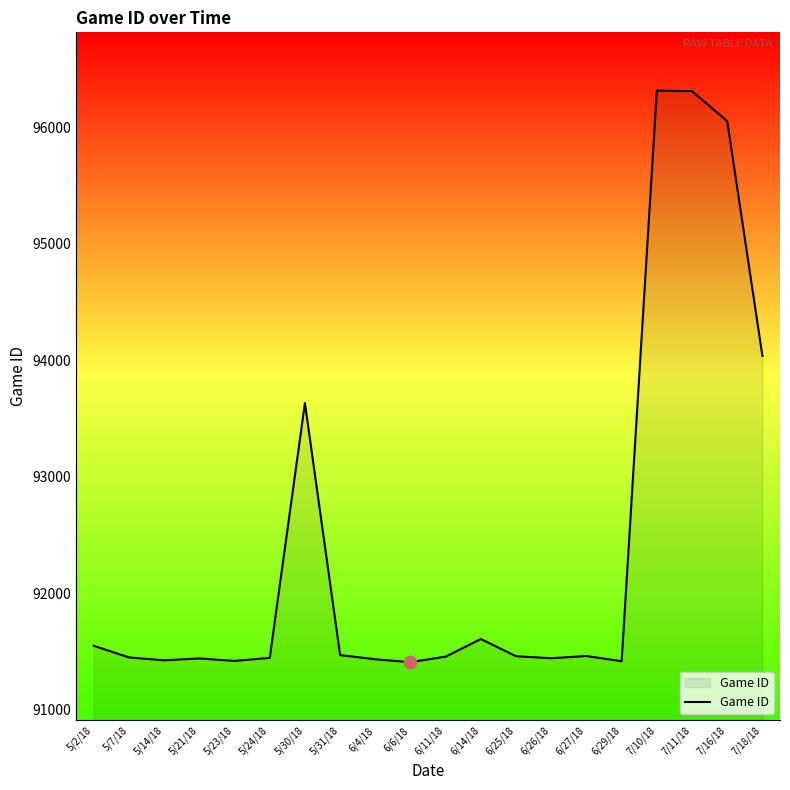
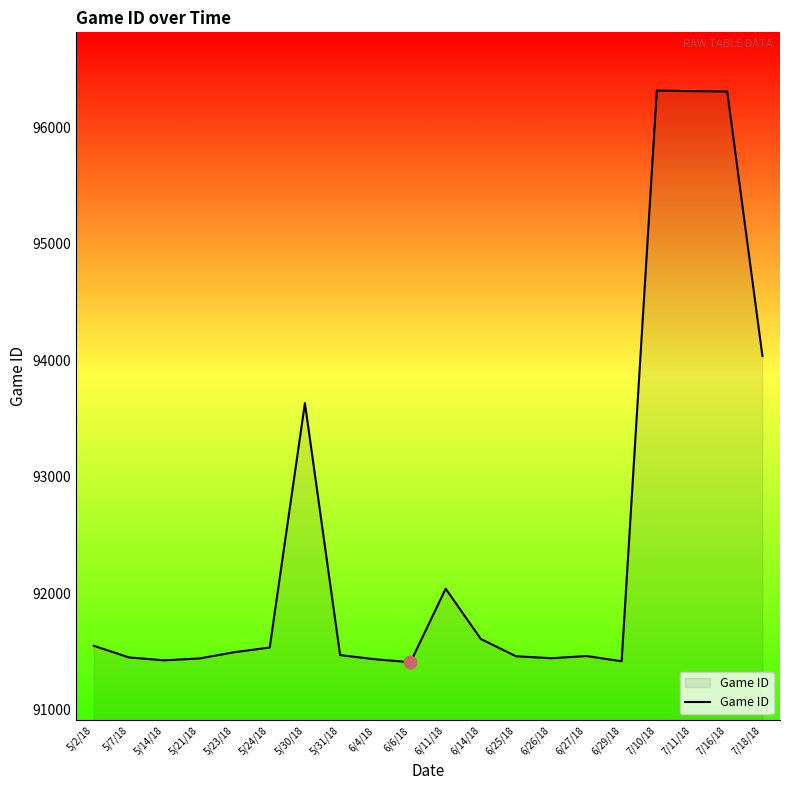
  {
    "Game ID": {
      "5/2/18": 91550,
      "5/7/18": 91450,
      "5/14/18": 91420,
      "5/21/18": 91440,
-     "5/23/18": 91420,
-     "5/24/18": 91440,
+     "5/23/18": 91490,
+     "5/24/18": 91530,
      "5/30/18": 93630,
      "5/31/18": 91470,
      "6/4/18": 91430,
-     "6/11/18": 91460,
+     "6/11/18": 92040,
      "6/14/18": 91610,
      "6/25/18": 91460,
      "6/26/18": 91440,
      "6/27/18": 91460,
      "6/29/18": 91420,
      "7/10/18": 96320,
      "7/11/18": 96310,
-     "7/16/18": 96050,
+     "7/16/18": 96310,
      "7/18/18": 94040
    }
  }
